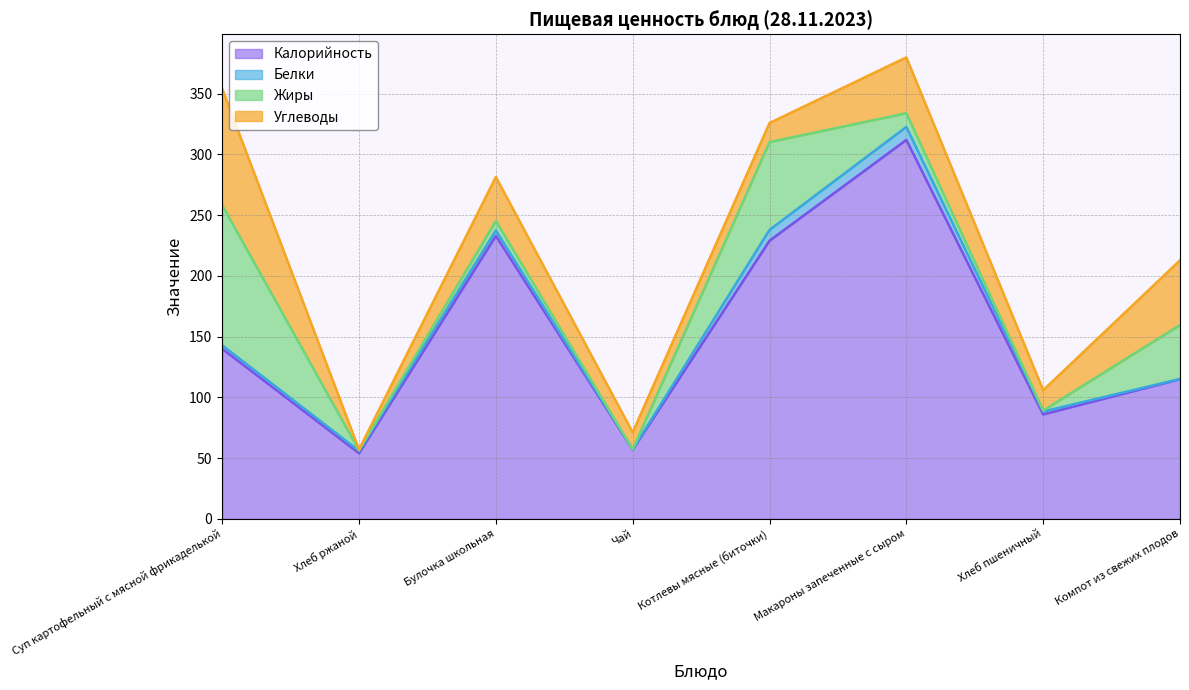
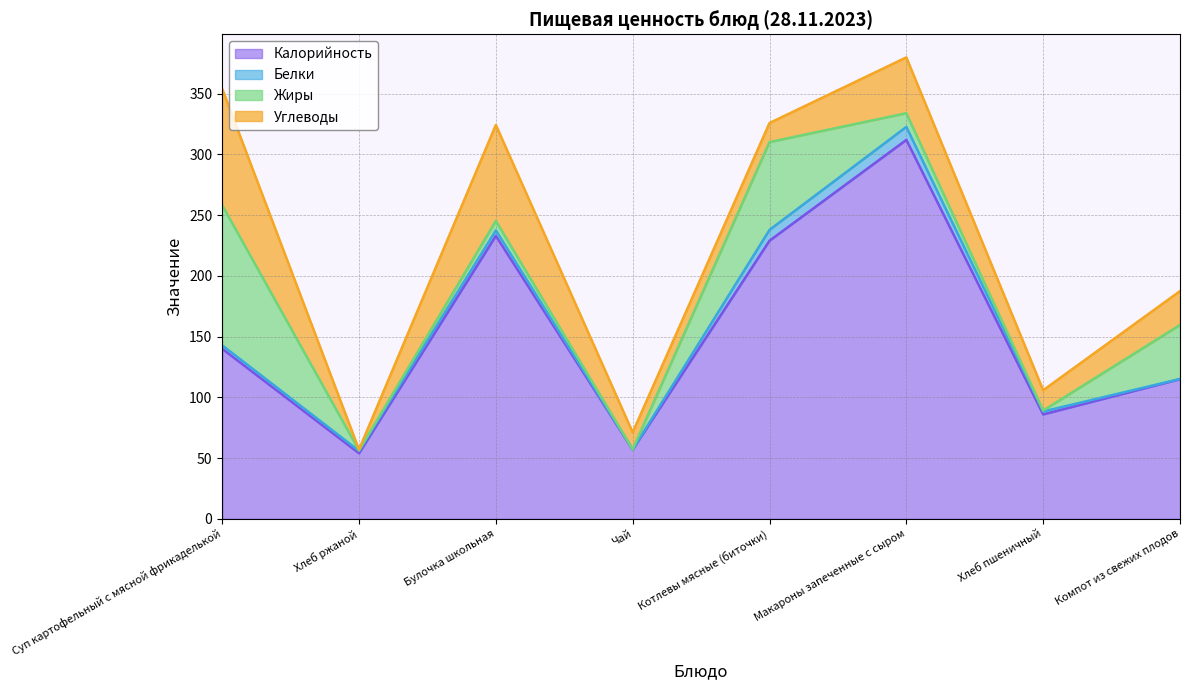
  {
    "Калорийность": {
      "Суп картофельный с мясной фрикаделькой": 140,
      "Булочка школьная": 233,
      "Котлевы мясные (биточки)": 229,
      "Макароны запеченные с сыром": 312,
      "Хлеб пшеничный": 86
    },
    "Белки": {
      "Суп картофельный с мясной фрикаделькой": 3,
      "Булочка школьная": 5,
      "Котлевы мясные (биточки)": 9,
      "Макароны запеченные с сыром": 11
    },
    "Жиры": {
      "Суп картофельный с мясной фрикаделькой": 115,
      "Булочка школьная": 8,
      "Котлевы мясные (биточки)": 72,
      "Макароны запеченные с сыром": 11,
      "Компот из свежих плодов": 44
    },
    "Углеводы": {
      "Суп картофельный с мясной фрикаделькой": 96,
-     "Булочка школьная": 36,
+     "Булочка школьная": 79,
      "Чай": 14,
      "Котлевы мясные (биточки)": 16,
      "Макароны запеченные с сыром": 46,
      "Хлеб пшеничный": 17,
-     "Компот из свежих плодов": 53
+     "Компот из свежих плодов": 28
    }
  }
